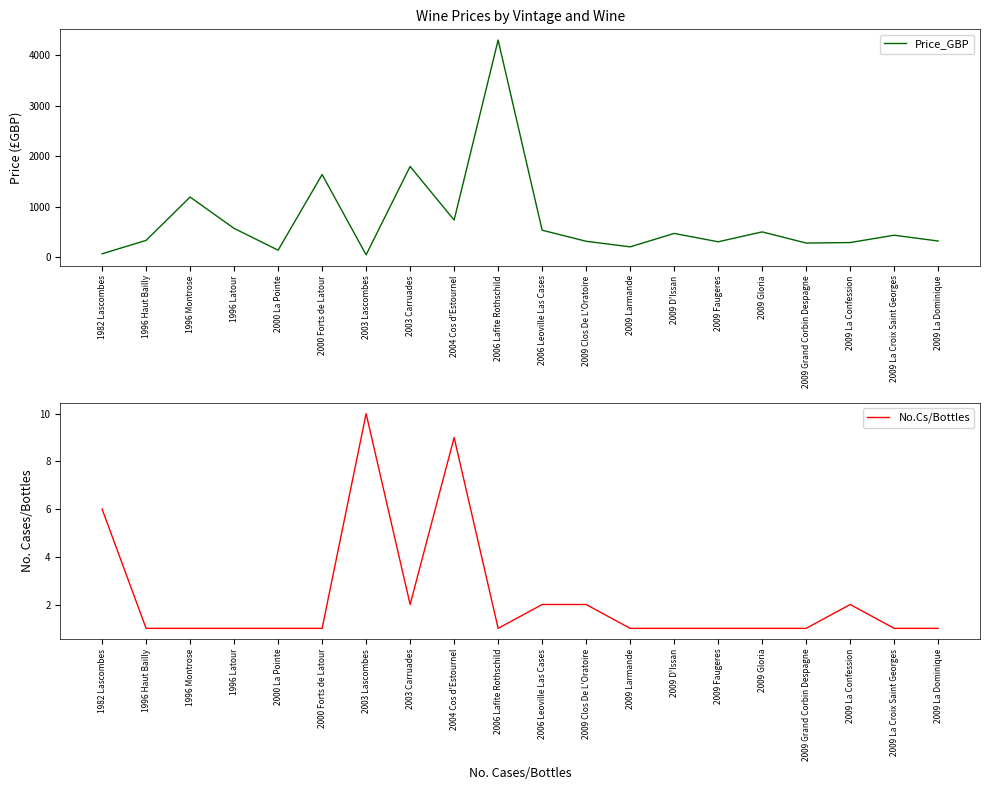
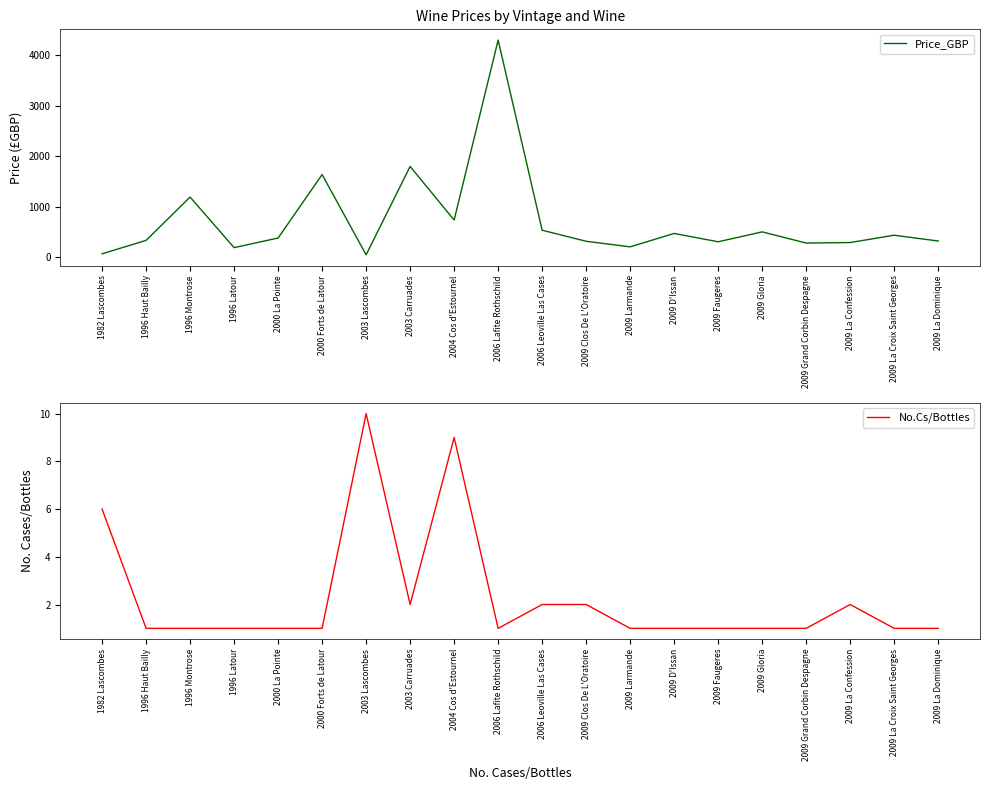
  {
    "Wine Prices by Vintage and Wine": {
      "1982 Lascombes": 100,
      "1996 Haut Bailly": 300,
      "1996 Montrose": 1200,
-     "1996 Latour": 600,
-     "2000 La Pointe": 100,
+     "1996 Latour": 200,
+     "2000 La Pointe": 400,
      "2000 Forts de Latour": 1600,
      "2003 Lascombes": 100,
      "2003 Carruades": 1800,
      "2004 Cos d'Estournel": 700,
      "2006 Lafite Rothschild": 4300,
      "2006 Leoville Las Cases": 500,
      "2009 Clos De L'Oratoire": 300,
      "2009 Larmande": 200,
      "2009 D'Issan": 500,
      "2009 Faugeres": 300,
      "2009 Gloria": 500,
      "2009 Grand Corbin Despagne": 300,
      "2009 La Confession": 300,
      "2009 La Croix Saint Georges": 400,
      "2009 La Dominique": 300
    }
  }
